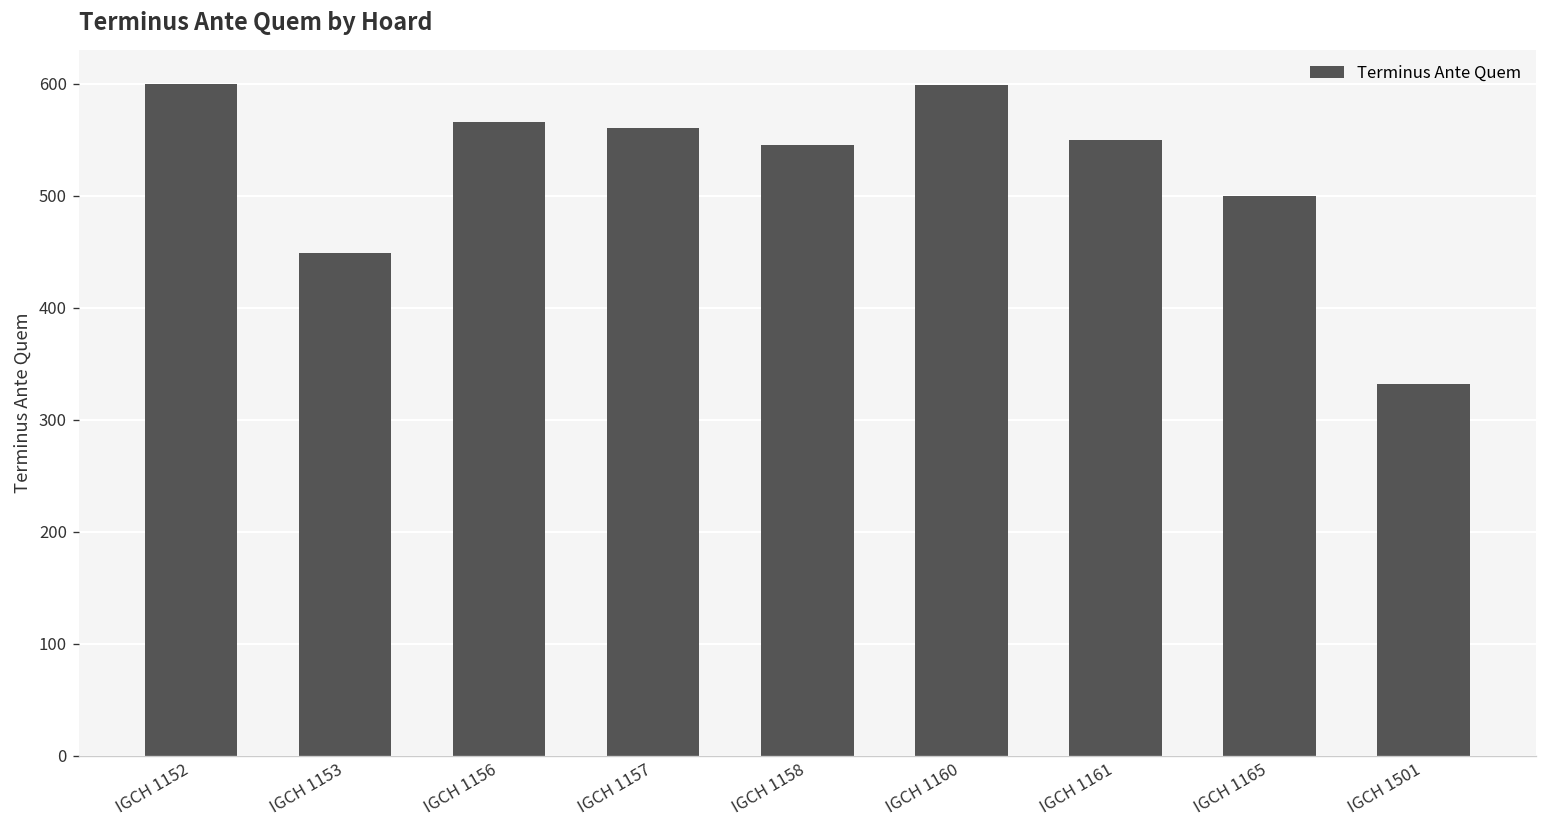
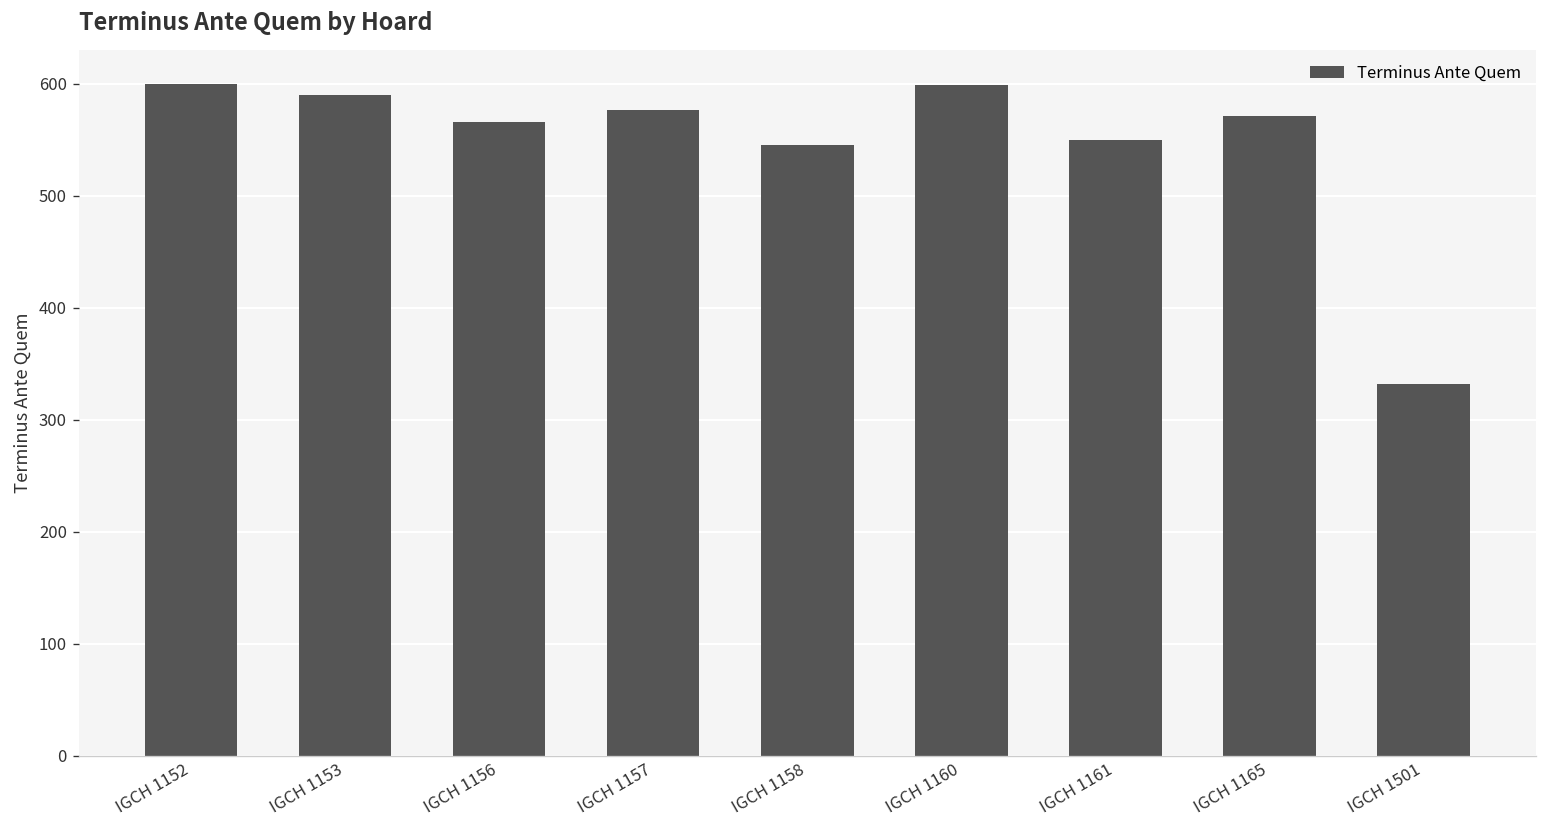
  {
    "IGCH 1152": 600,
-   "IGCH 1153": 450,
+   "IGCH 1153": 590,
    "IGCH 1156": 570,
-   "IGCH 1157": 560,
+   "IGCH 1157": 580,
    "IGCH 1158": 550,
    "IGCH 1160": 600,
    "IGCH 1161": 550,
-   "IGCH 1165": 500,
+   "IGCH 1165": 570,
    "IGCH 1501": 330
  }
